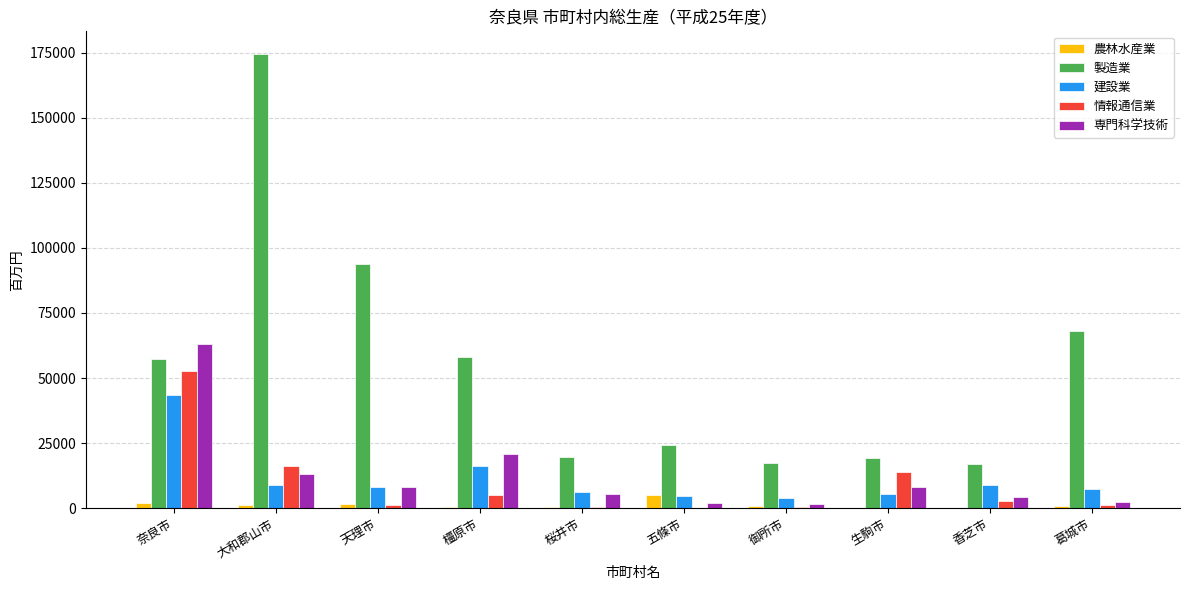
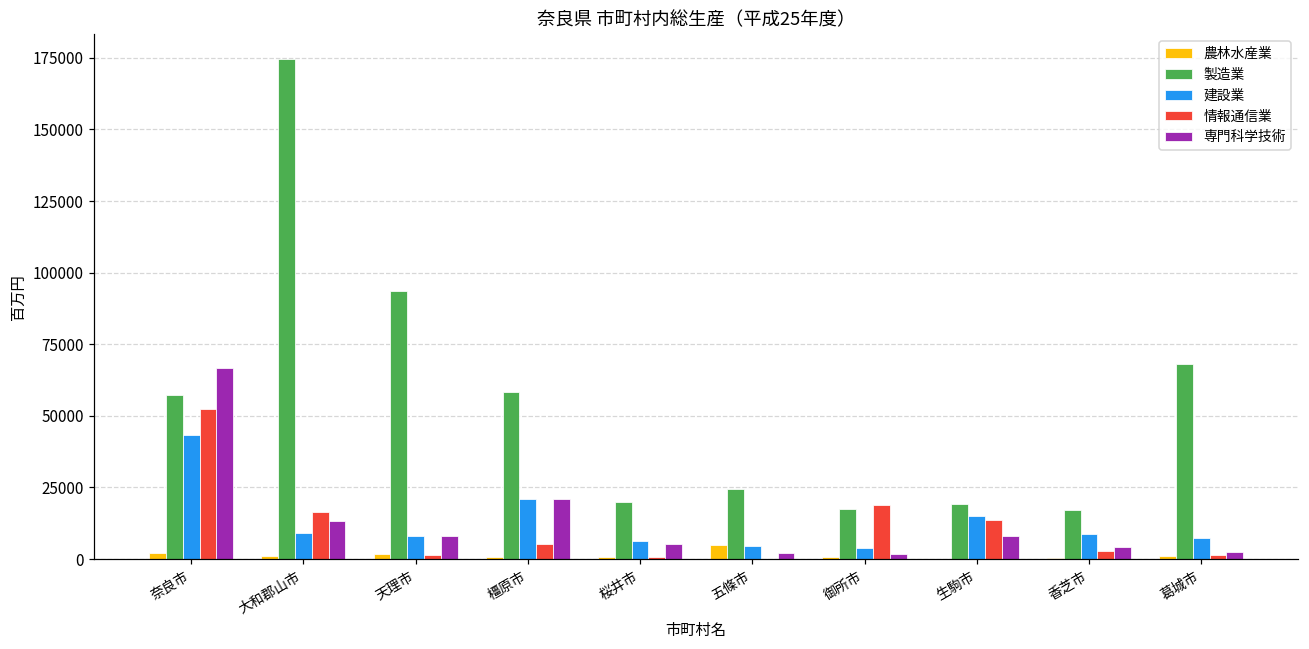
  {
    "農林水産業": {
      "奈良市": 2000,
      "大和郡山市": 1000,
      "天理市": 2000,
      "五條市": 5000
    },
    "製造業": {
      "奈良市": 57000,
      "大和郡山市": 174000,
      "天理市": 94000,
      "橿原市": 58000,
      "桜井市": 20000,
      "五條市": 24000,
      "御所市": 17000,
      "生駒市": 19000,
      "香芝市": 17000,
      "葛城市": 68000
    },
    "建設業": {
      "奈良市": 43000,
      "大和郡山市": 9000,
      "天理市": 8000,
-     "橿原市": 16000,
+     "橿原市": 21000,
      "桜井市": 6000,
      "五條市": 5000,
      "御所市": 4000,
-     "生駒市": 5000,
+     "生駒市": 15000,
      "香芝市": 9000,
      "葛城市": 7000
    },
    "情報通信業": {
      "奈良市": 53000,
      "大和郡山市": 16000,
      "天理市": 1000,
      "橿原市": 5000,
-     "御所市": 0,
+     "御所市": 19000,
      "生駒市": 14000,
      "香芝市": 3000,
      "葛城市": 1000
    },
    "専門科学技術": {
-     "奈良市": 63000,
+     "奈良市": 67000,
      "大和郡山市": 13000,
      "天理市": 8000,
      "橿原市": 21000,
      "桜井市": 5000,
      "五條市": 2000,
      "御所市": 2000,
      "生駒市": 8000,
      "香芝市": 4000,
      "葛城市": 2000
    }
  }
